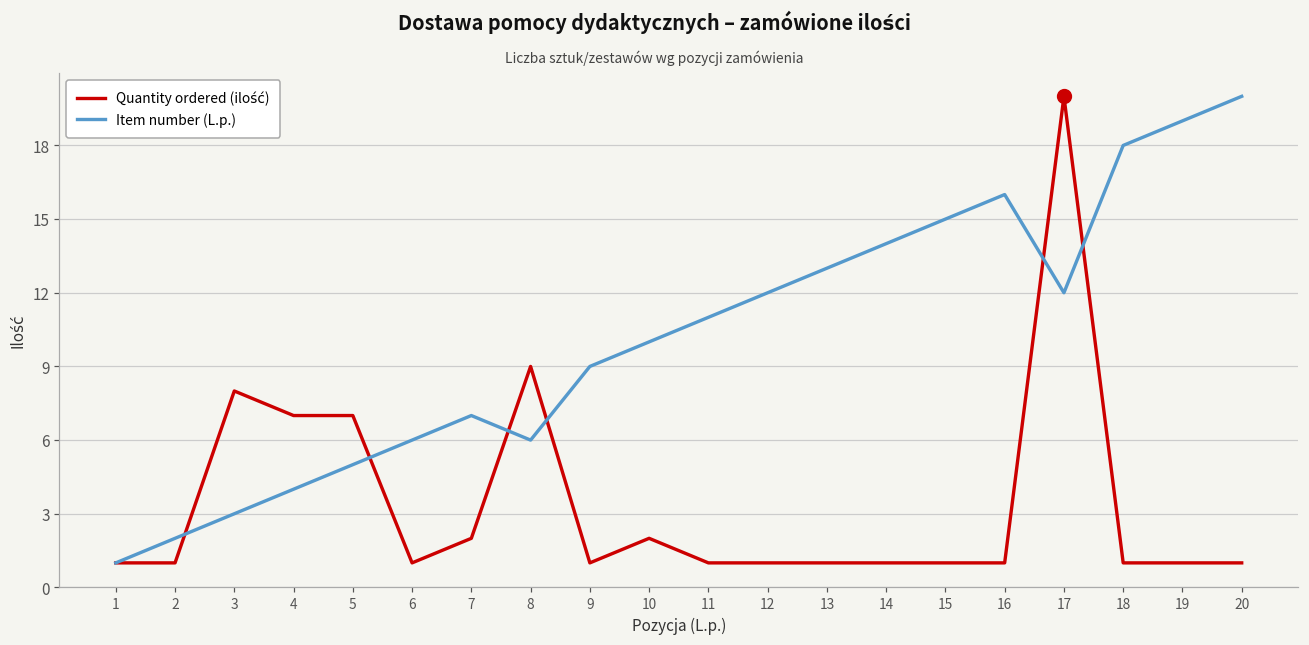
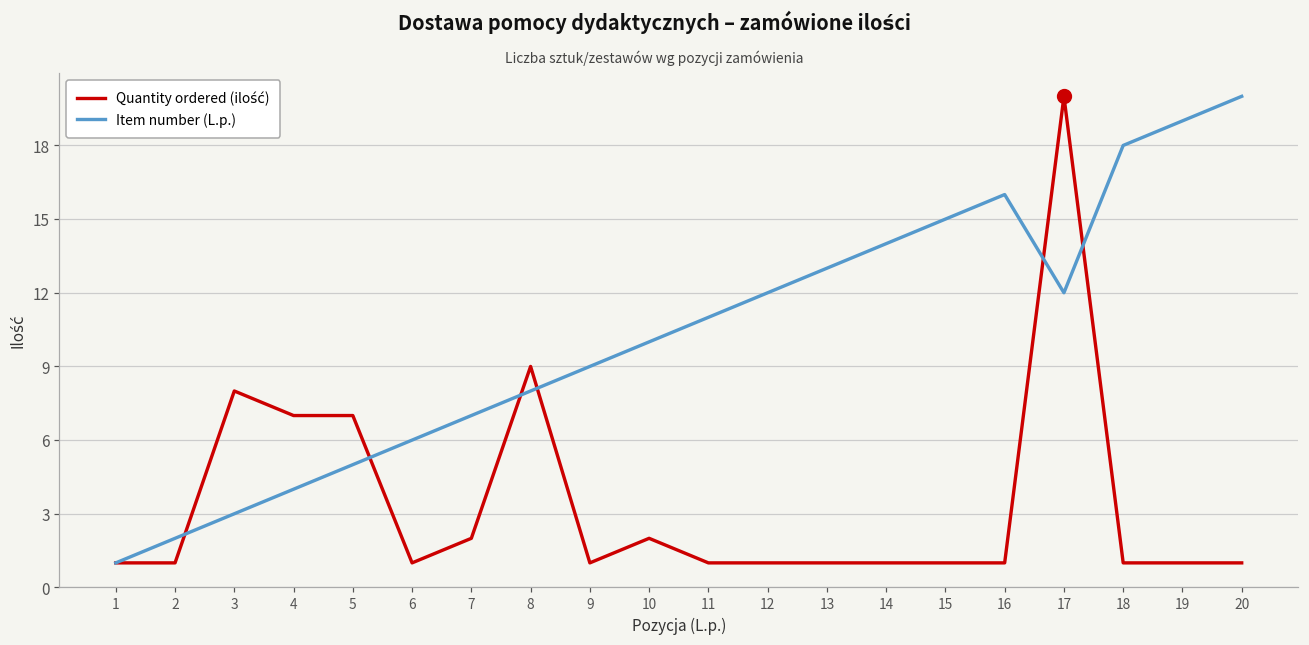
  {
    "Item number (L.p.)": {
      "2": 2,
      "3": 3,
      "4": 4,
      "5": 5,
      "6": 6,
      "7": 7,
-     "8": 6,
+     "8": 8,
      "9": 9,
      "10": 10,
      "11": 11,
      "12": 12,
      "13": 13,
      "14": 14,
      "15": 15,
      "16": 16,
      "17": 12,
      "18": 18,
      "19": 19,
      "20": 20
    }
  }
